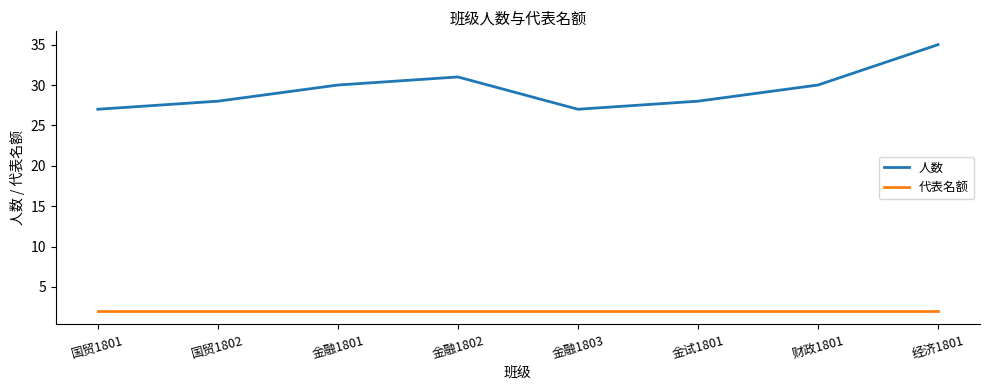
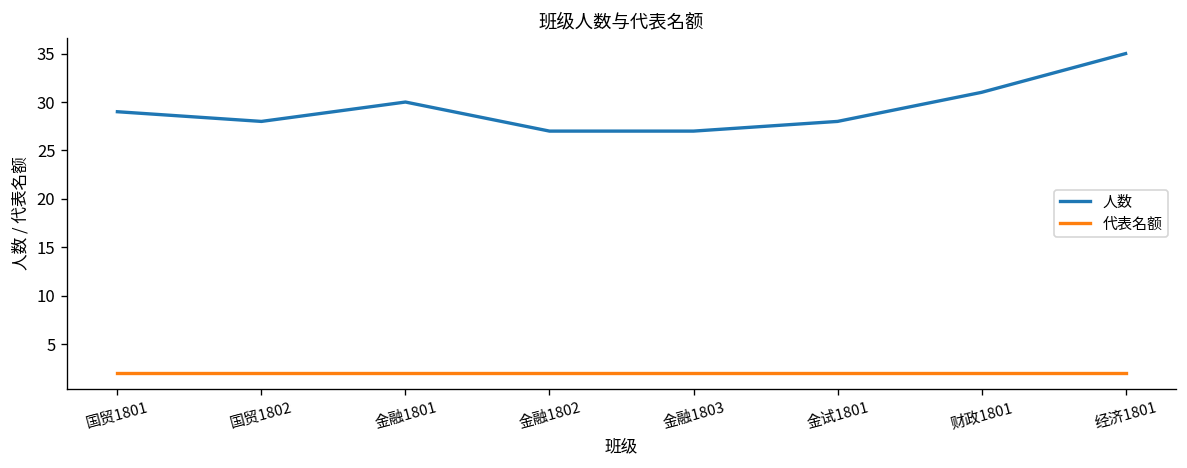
  {
    "人数": {
-     "国贸1801": 27,
+     "国贸1801": 29,
      "国贸1802": 28,
      "金融1801": 30,
-     "金融1802": 31,
+     "金融1802": 27,
      "金融1803": 27,
      "金试1801": 28,
-     "财政1801": 30,
+     "财政1801": 31,
      "经济1801": 35
    },
    "代表名额": {
      "国贸1801": 2,
      "国贸1802": 2,
      "金融1801": 2,
      "金融1802": 2,
      "金融1803": 2,
      "金试1801": 2,
      "财政1801": 2,
      "经济1801": 2
    }
  }
